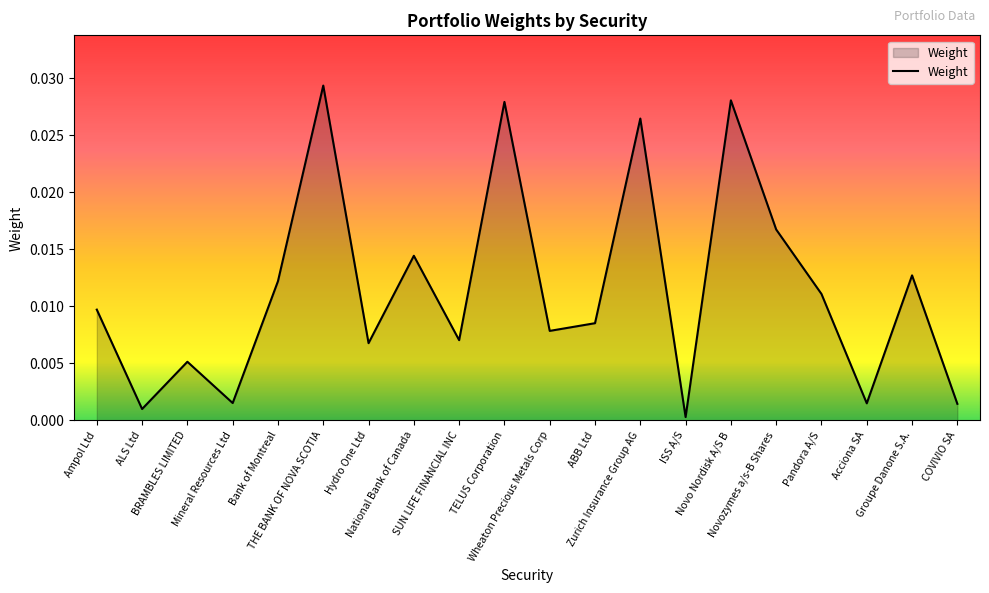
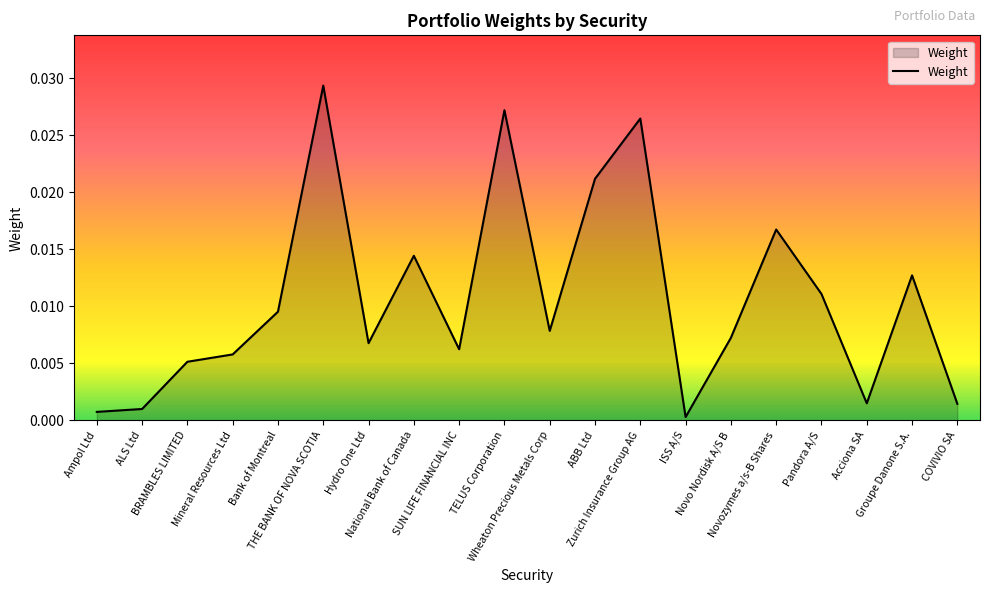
  {
-   "Ampol Ltd": 0.0097,
+   "Ampol Ltd": 0.0008,
    "ALS Ltd": 0.0010,
    "BRAMBLES LIMITED": 0.0051,
-   "Mineral Resources Ltd": 0.0015,
-   "Bank of Montreal": 0.0122,
+   "Mineral Resources Ltd": 0.0058,
+   "Bank of Montreal": 0.0095,
    "THE BANK OF NOVA SCOTIA": 0.0293,
    "Hydro One Ltd": 0.0068,
    "National Bank of Canada": 0.0144,
-   "SUN LIFE FINANCIAL INC": 0.0070,
-   "TELUS Corporation": 0.0279,
+   "SUN LIFE FINANCIAL INC": 0.0062,
+   "TELUS Corporation": 0.0272,
    "Wheaton Precious Metals Corp": 0.0078,
-   "ABB Ltd": 0.0085,
+   "ABB Ltd": 0.0212,
    "Zurich Insurance Group AG": 0.0265,
    "ISS A/S": 0.0003,
-   "Novo Nordisk A/S B": 0.0281,
+   "Novo Nordisk A/S B": 0.0072,
    "Novozymes a/s-B Shares": 0.0167,
    "Pandora A/S": 0.0111,
    "Acciona SA": 0.0015,
    "Groupe Danone S.A.": 0.0127,
    "COVIVIO SA": 0.0015
  }
